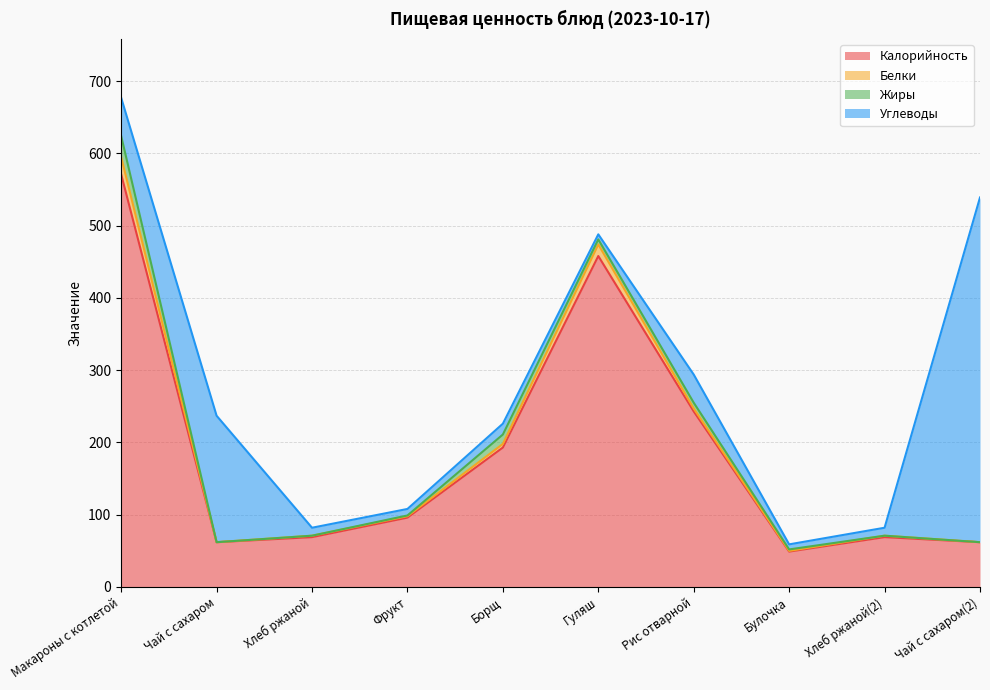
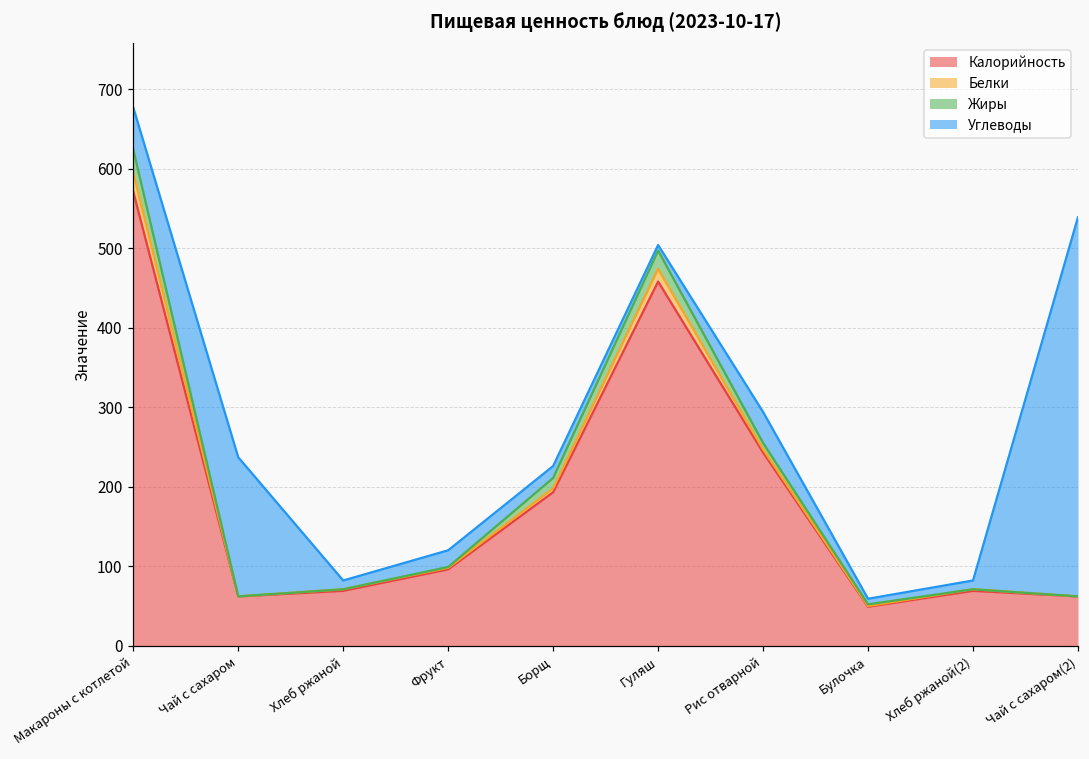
  {
    "Калорийность": {
      "Макароны с котлетой": 570,
      "Борщ": 190,
      "Гуляш": 460,
      "Рис отварной": 240
    },
    "Белки": {
      "Макароны с котлетой": 20,
      "Борщ": 10,
      "Гуляш": 20,
      "Рис отварной": 0
    },
    "Жиры": {
      "Макароны с котлетой": 30,
      "Борщ": 10,
-     "Гуляш": 10,
+     "Гуляш": 20,
      "Рис отварной": 10
    },
    "Углеводы": {
      "Макароны с котлетой": 50,
      "Чай с сахаром": 180,
      "Хлеб ржаной": 10,
-     "Фрукт": 10,
+     "Фрукт": 20,
      "Борщ": 20,
      "Гуляш": 10,
      "Рис отварной": 40,
      "Булочка": 10,
      "Хлеб ржаной(2)": 10,
      "Чай с сахаром(2)": 480
    }
  }
